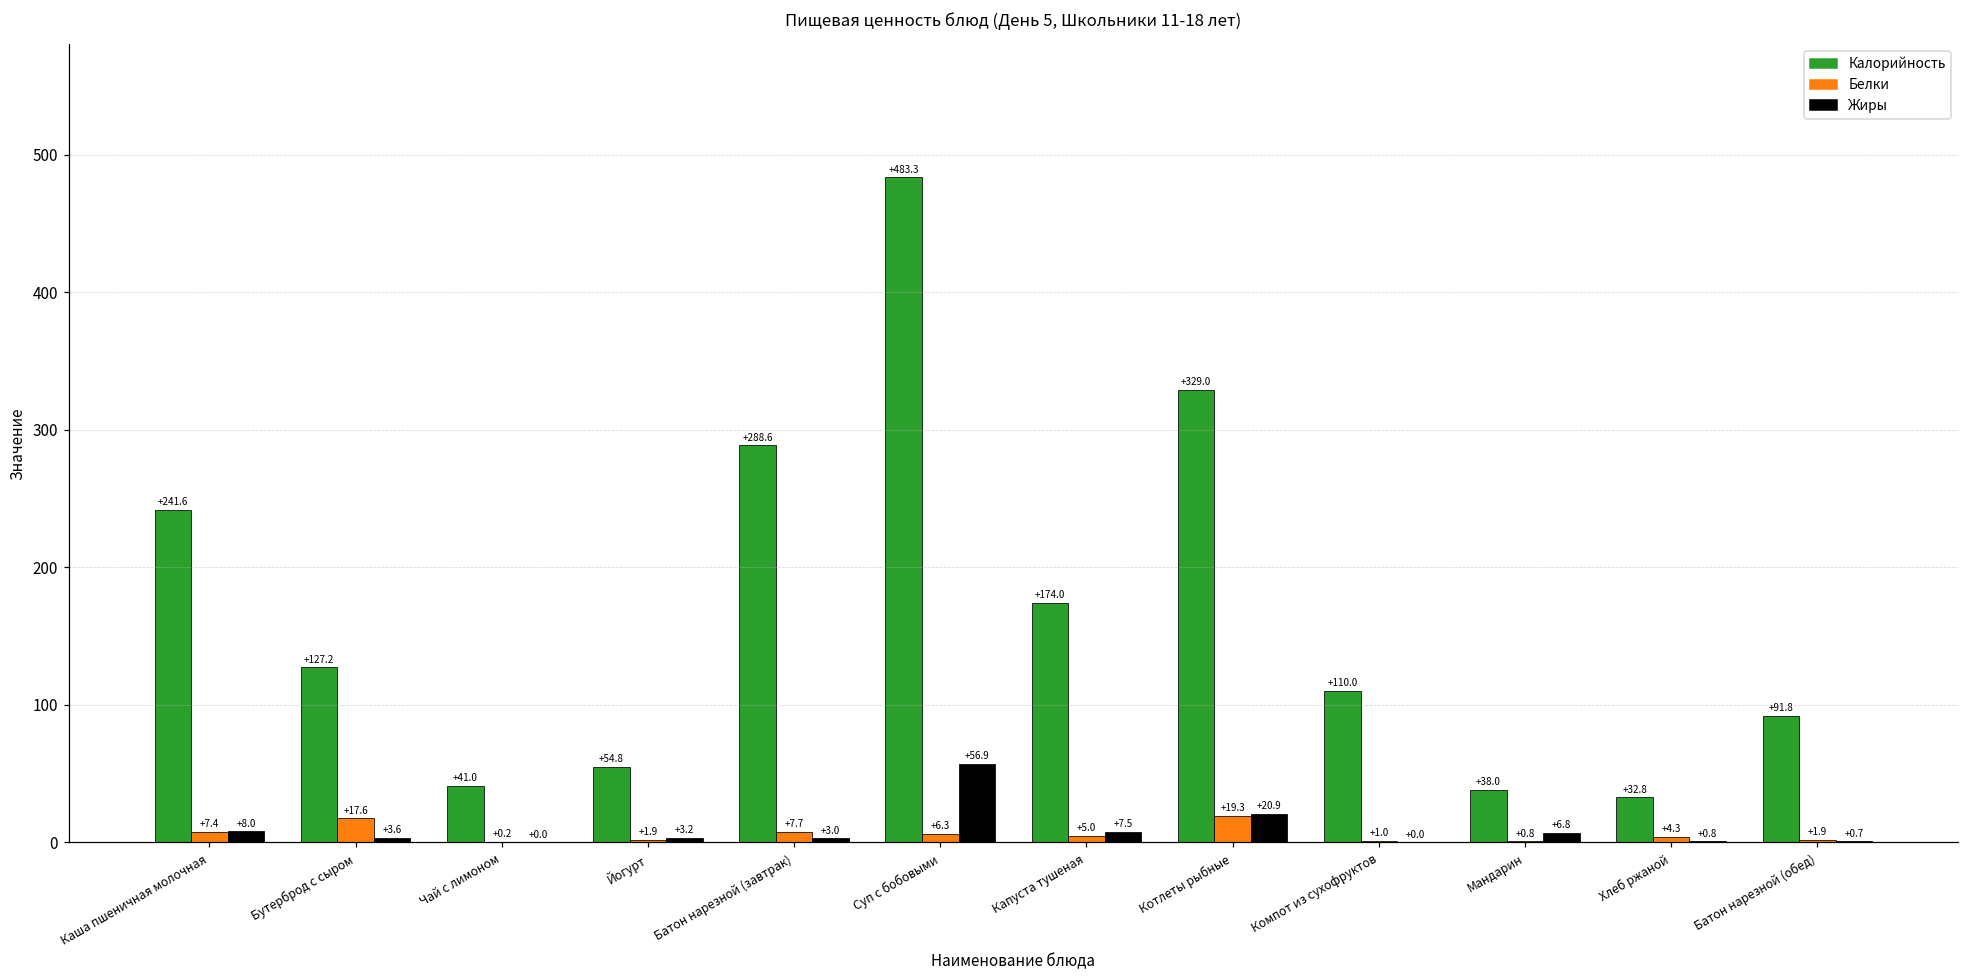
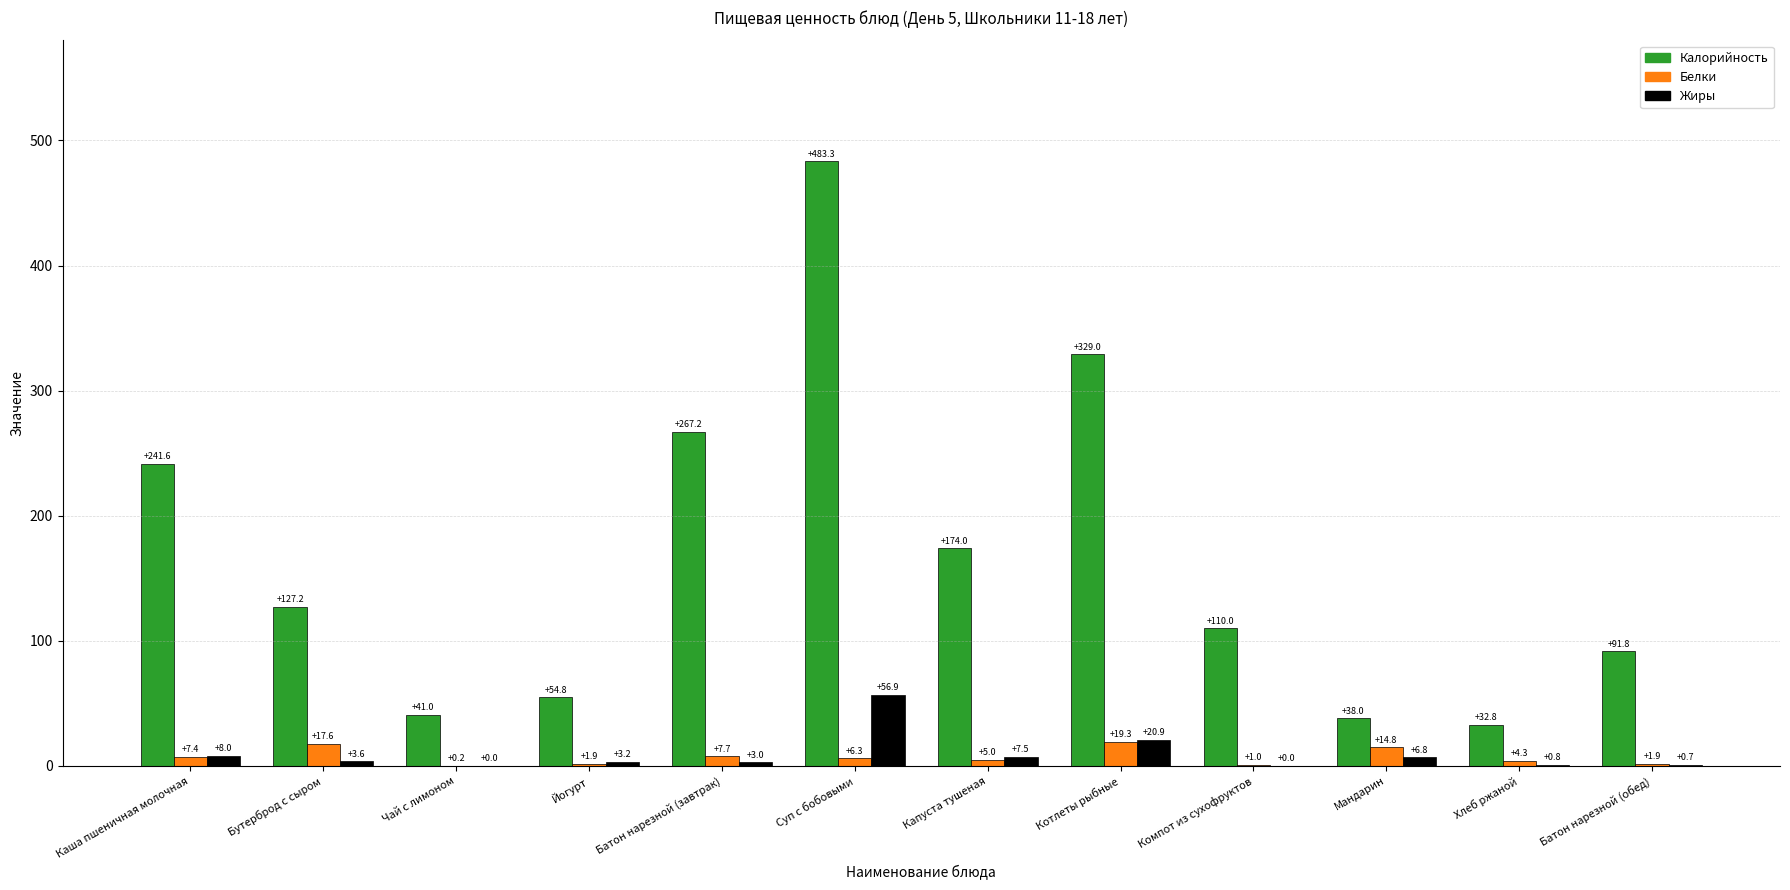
  {
    "Калорийность": {
      "Каша пшеничная молочная": "+241.6",
      "Бутерброд с сыром": "+127.2",
      "Чай с лимоном": "+41.0",
      "Йогурт": "+54.8",
-     "Батон нарезной (завтрак)": "+288.6",
+     "Батон нарезной (завтрак)": "+267.2",
      "Суп с бобовыми": "+483.3",
      "Капуста тушеная": "+174.0",
      "Котлеты рыбные": "+329.0",
      "Компот из сухофруктов": "+110.0",
      "Мандарин": "+38.0",
      "Хлеб ржаной": "+32.8",
      "Батон нарезной (обед)": "+91.8"
    },
    "Белки": {
      "Каша пшеничная молочная": "+7.4",
      "Бутерброд с сыром": "+17.6",
      "Чай с лимоном": "+0.2",
      "Йогурт": "+1.9",
      "Батон нарезной (завтрак)": "+7.7",
      "Суп с бобовыми": "+6.3",
      "Капуста тушеная": "+5.0",
      "Котлеты рыбные": "+19.3",
      "Компот из сухофруктов": "+1.0",
-     "Мандарин": "+0.8",
+     "Мандарин": "+14.8",
      "Хлеб ржаной": "+4.3",
      "Батон нарезной (обед)": "+1.9"
    },
    "Жиры": {
      "Каша пшеничная молочная": "+8.0",
      "Бутерброд с сыром": "+3.6",
      "Чай с лимоном": "+0.0",
      "Йогурт": "+3.2",
      "Батон нарезной (завтрак)": "+3.0",
      "Суп с бобовыми": "+56.9",
      "Капуста тушеная": "+7.5",
      "Котлеты рыбные": "+20.9",
      "Компот из сухофруктов": "+0.0",
      "Мандарин": "+6.8",
      "Хлеб ржаной": "+0.8",
      "Батон нарезной (обед)": "+0.7"
    }
  }
